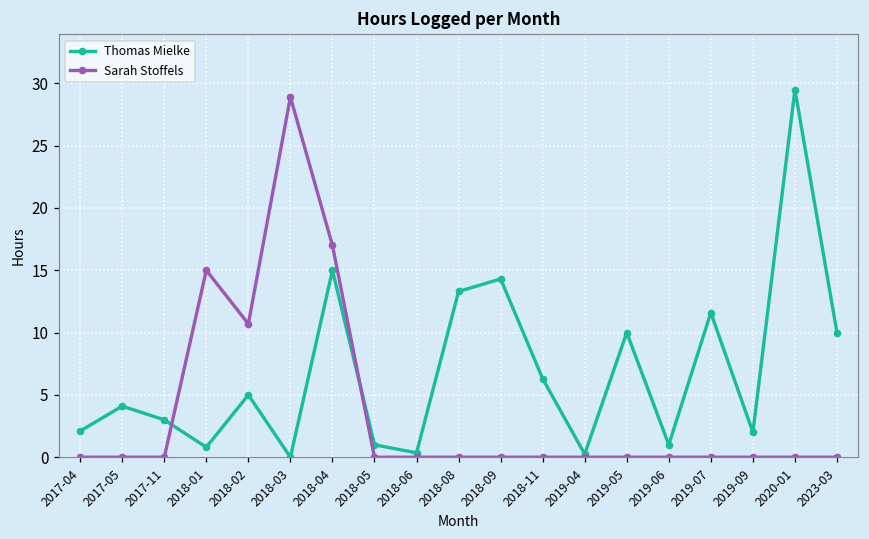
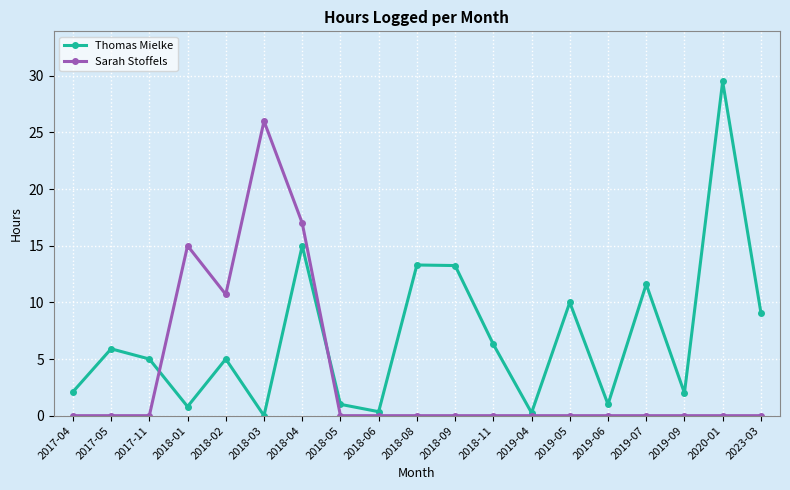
  {
    "Thomas Mielke": {
      "2017-04": 2.1,
-     "2017-05": 4.1,
-     "2017-11": 3,
+     "2017-05": 5.9,
+     "2017-11": 5,
      "2018-01": 0.8,
      "2018-02": 5.0,
      "2018-03": 0.0,
      "2018-04": 15.0,
      "2018-05": 1.0,
      "2018-06": 0.4,
      "2018-08": 13.3,
-     "2018-09": 14.3,
+     "2018-09": 13.3,
      "2018-11": 6.3,
      "2019-04": 0.3,
      "2019-05": 10.0,
      "2019-06": 1.0,
      "2019-07": 11.6,
      "2019-09": 2.0,
      "2020-01": 29.5,
-     "2023-03": 10.0
+     "2023-03": 9.1
    },
    "Sarah Stoffels": {
      "2017-04": 0.0,
      "2017-05": 0.0,
      "2017-11": 0.0,
      "2018-01": 15.0,
      "2018-02": 10.7,
-     "2018-03": 28.9,
+     "2018-03": 26.0,
      "2018-04": 17.0,
      "2018-05": 0.0,
      "2018-06": 0.0,
      "2018-08": 0.0,
      "2018-09": 0.0,
      "2018-11": 0.0,
      "2019-04": 0.0,
      "2019-05": 0.0,
      "2019-06": 0.0,
      "2019-07": 0.0,
      "2019-09": 0.0,
      "2020-01": 0.0,
      "2023-03": 0.0
    }
  }
